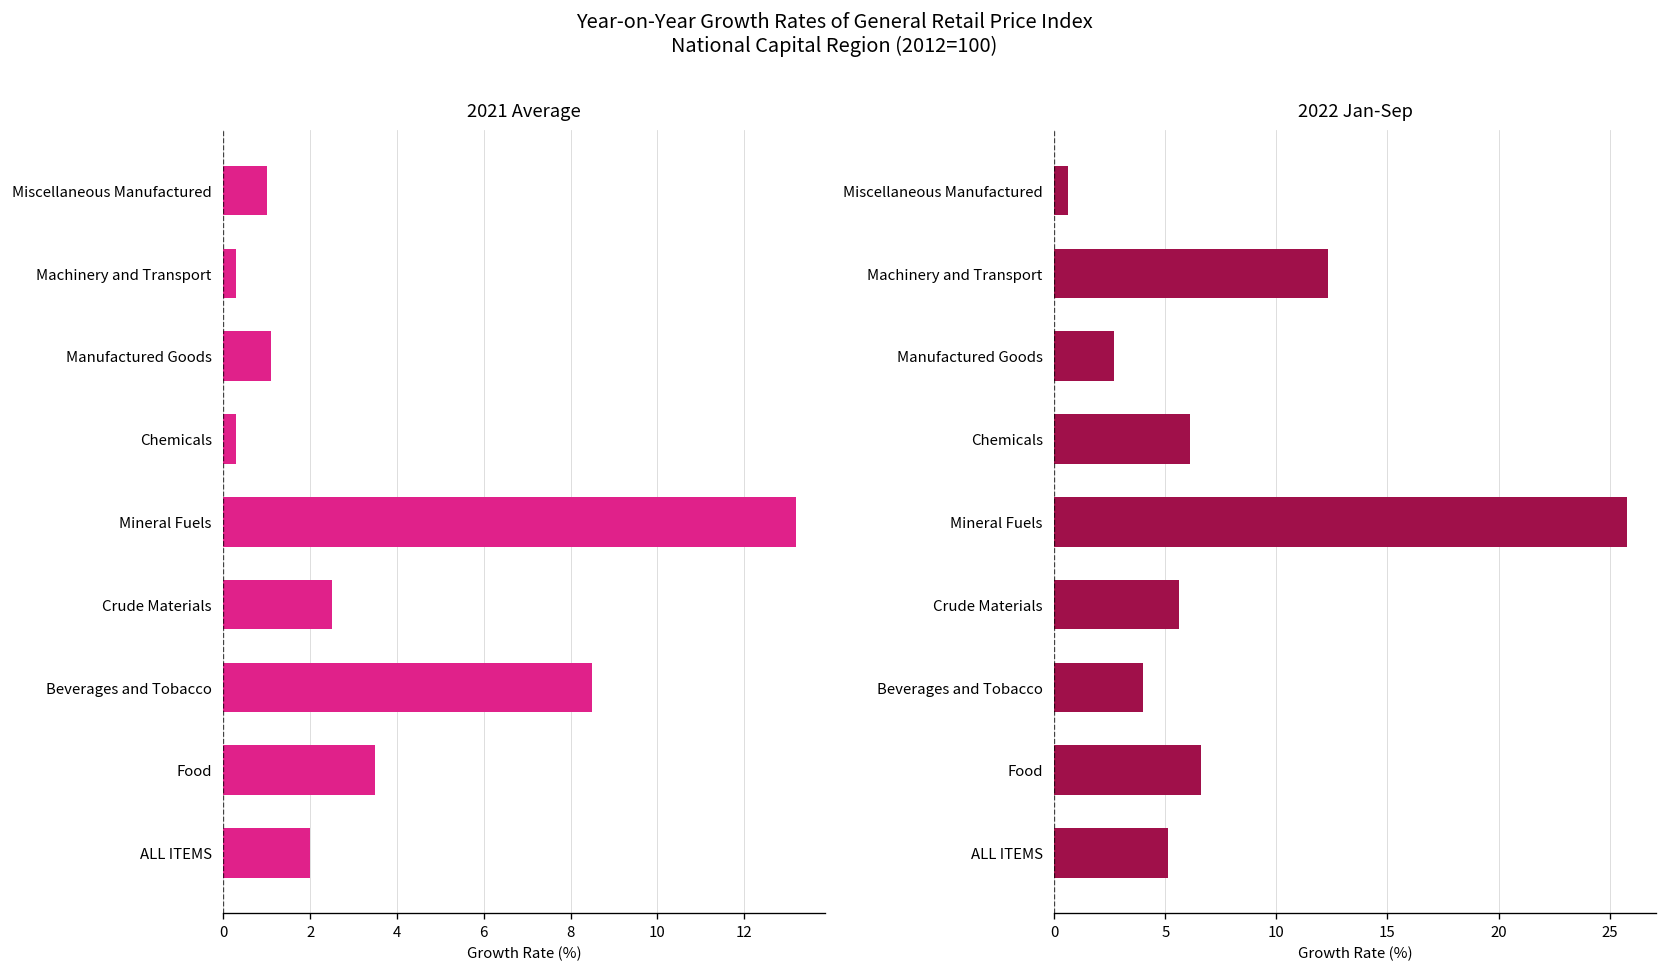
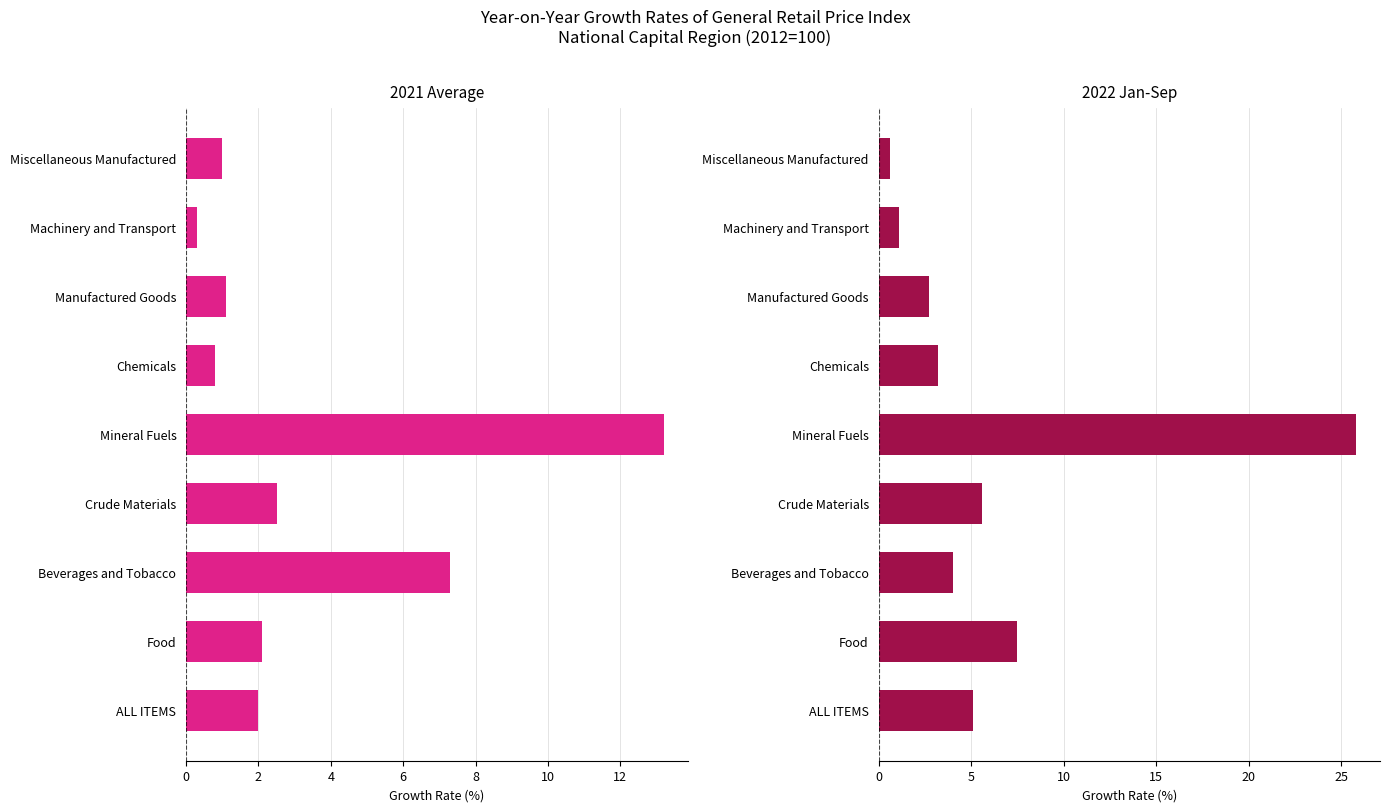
  {
    "2021 Average": {
      "Miscellaneous Manufactured": 1.0,
      "Machinery and Transport": 0.3,
      "Manufactured Goods": 1.1,
-     "Chemicals": 0.3,
+     "Chemicals": 0.8,
      "Mineral Fuels": 13.2,
      "Crude Materials": 2.5,
-     "Beverages and Tobacco": 8.5,
-     "Food": 3.5,
+     "Beverages and Tobacco": 7.3,
+     "Food": 2.1,
      "ALL ITEMS": 2.0
    },
    "2022 Jan-Sep": {
      "Miscellaneous Manufactured": 0.6,
-     "Machinery and Transport": 12.3,
+     "Machinery and Transport": 1.1,
      "Manufactured Goods": 2.7,
-     "Chemicals": 6.1,
+     "Chemicals": 3.2,
      "Mineral Fuels": 25.8,
      "Crude Materials": 5.6,
      "Beverages and Tobacco": 4.0,
-     "Food": 6.6,
+     "Food": 7.5,
      "ALL ITEMS": 5.1
    }
  }
